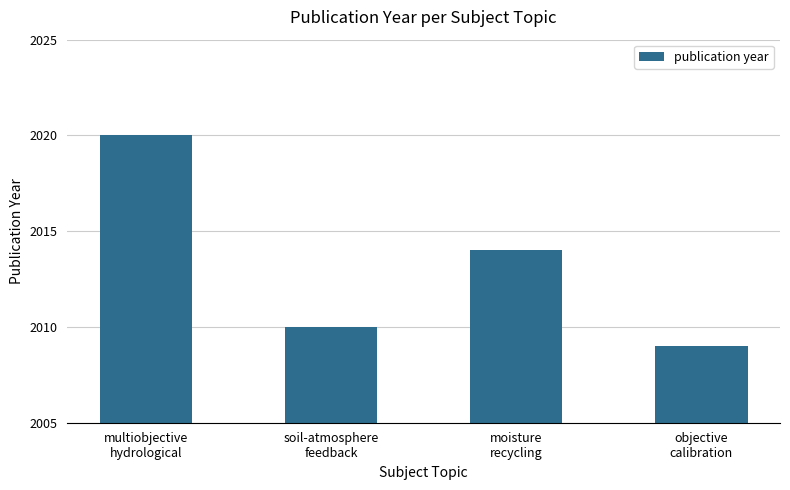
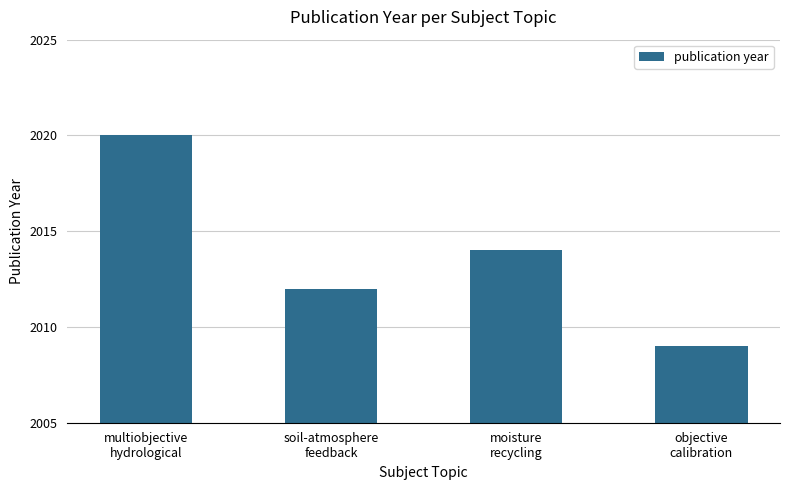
  {
    "multiobjective hydrological": 2020,
-   "soil-atmosphere feedback": 2010,
+   "soil-atmosphere feedback": 2012,
    "moisture recycling": 2014,
    "objective calibration": 2009
  }
